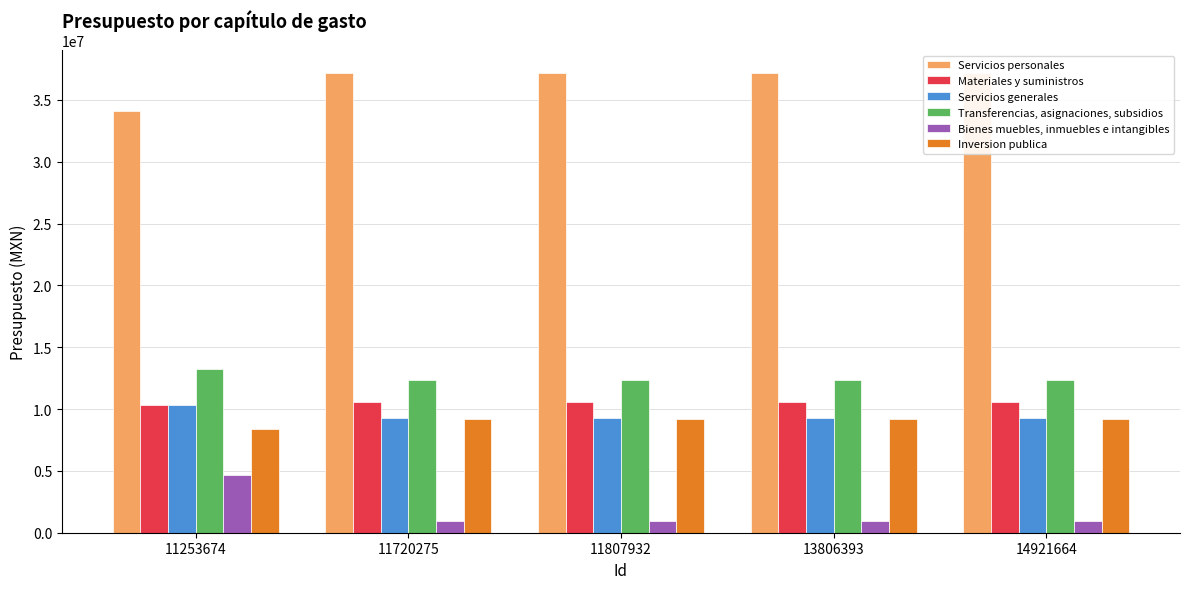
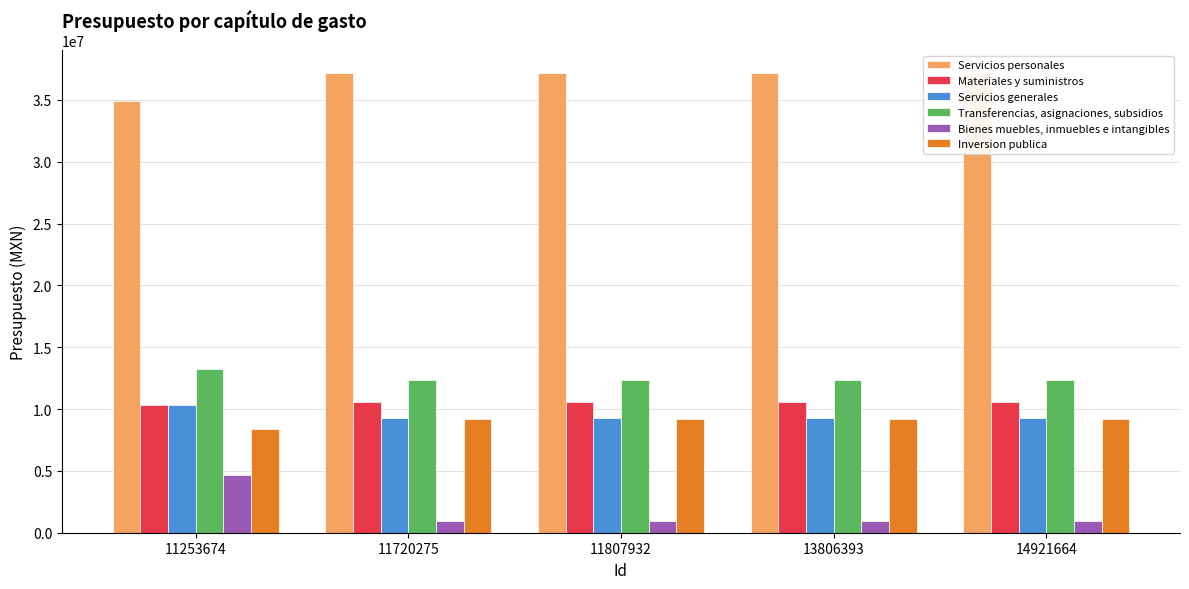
  {
    "Servicios personales": {
-     "11253674": 34100000,
+     "11253674": 34900000,
      "11720275": 37100000,
      "11807932": 37100000,
      "13806393": 37100000
    },
    "Materiales y suministros": {
      "11253674": 10300000,
      "11720275": 10600000,
      "11807932": 10600000,
      "13806393": 10600000,
      "14921664": 10600000
    },
    "Servicios generales": {
      "11253674": 10300000,
      "11720275": 9300000,
      "11807932": 9300000,
      "13806393": 9300000,
      "14921664": 9300000
    },
    "Transferencias, asignaciones, subsidios": {
      "11253674": 13200000,
      "11720275": 12300000,
      "11807932": 12300000,
      "13806393": 12300000,
      "14921664": 12300000
    },
    "Bienes muebles, inmuebles e intangibles": {
      "11253674": 4700000,
      "11720275": 900000,
      "11807932": 900000,
      "13806393": 900000,
      "14921664": 900000
    },
    "Inversion publica": {
      "11253674": 8400000,
      "11720275": 9200000,
      "11807932": 9200000,
      "13806393": 9200000,
      "14921664": 9200000
    }
  }
